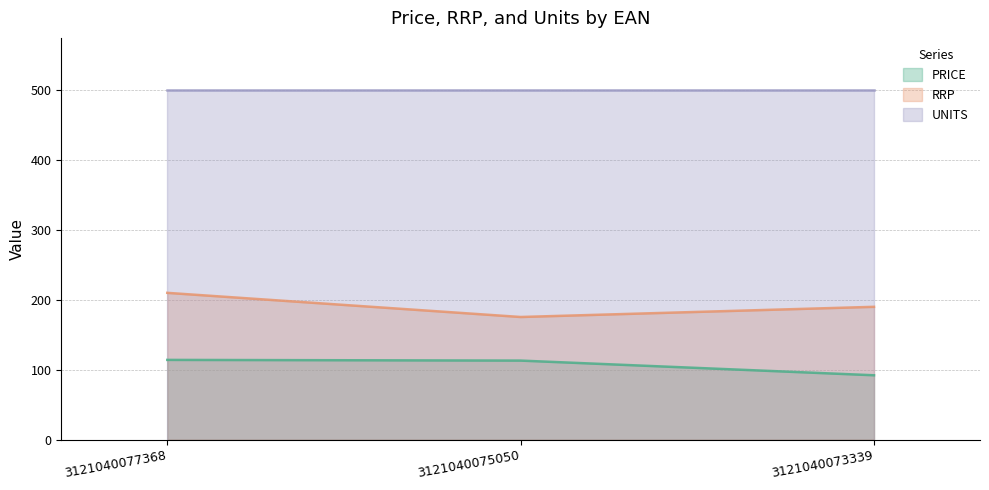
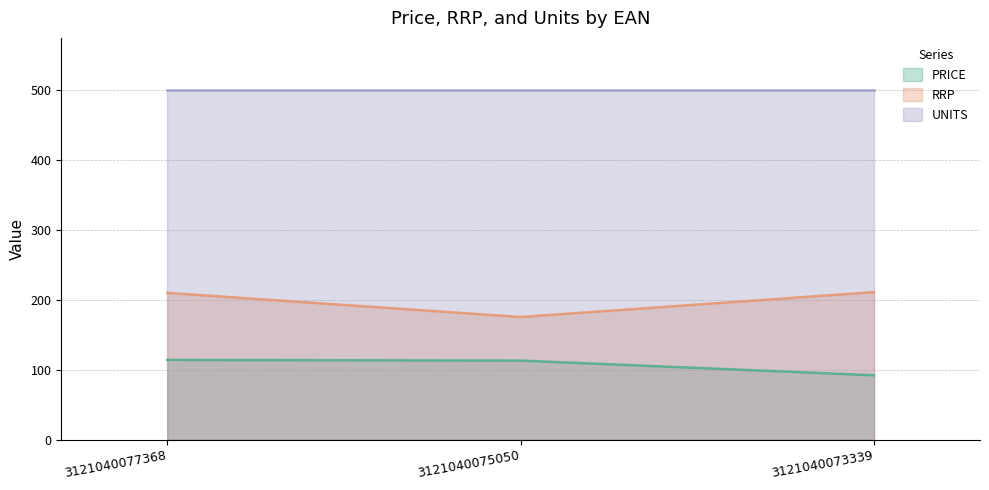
  {
    "RRP": {
      "3121040077368": 210,
      "3121040075050": 180,
-     "3121040073339": 190
+     "3121040073339": 210
    }
  }
